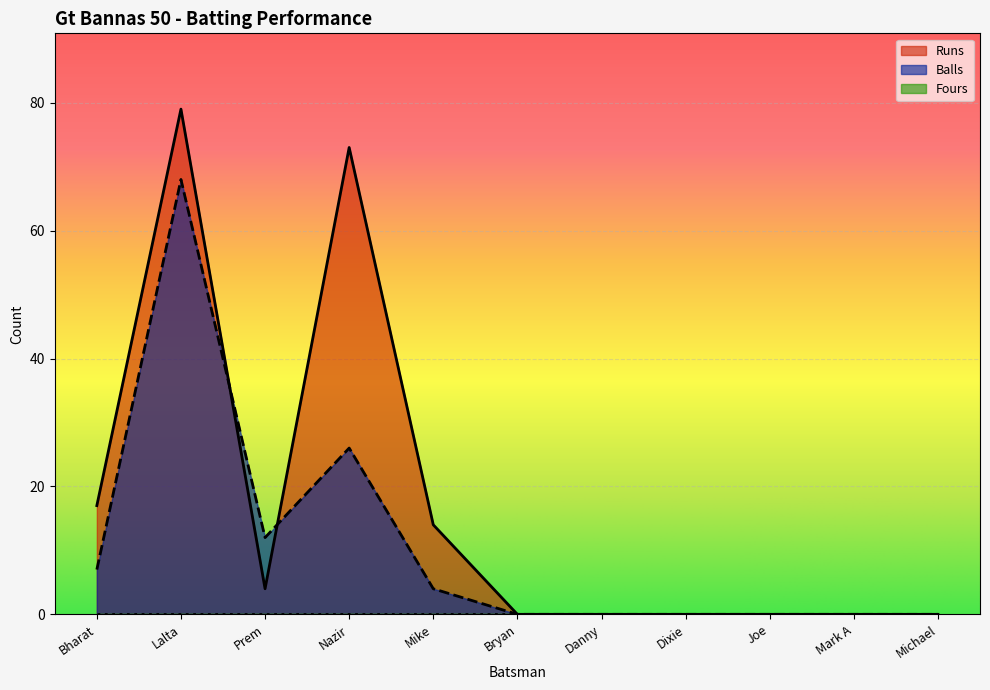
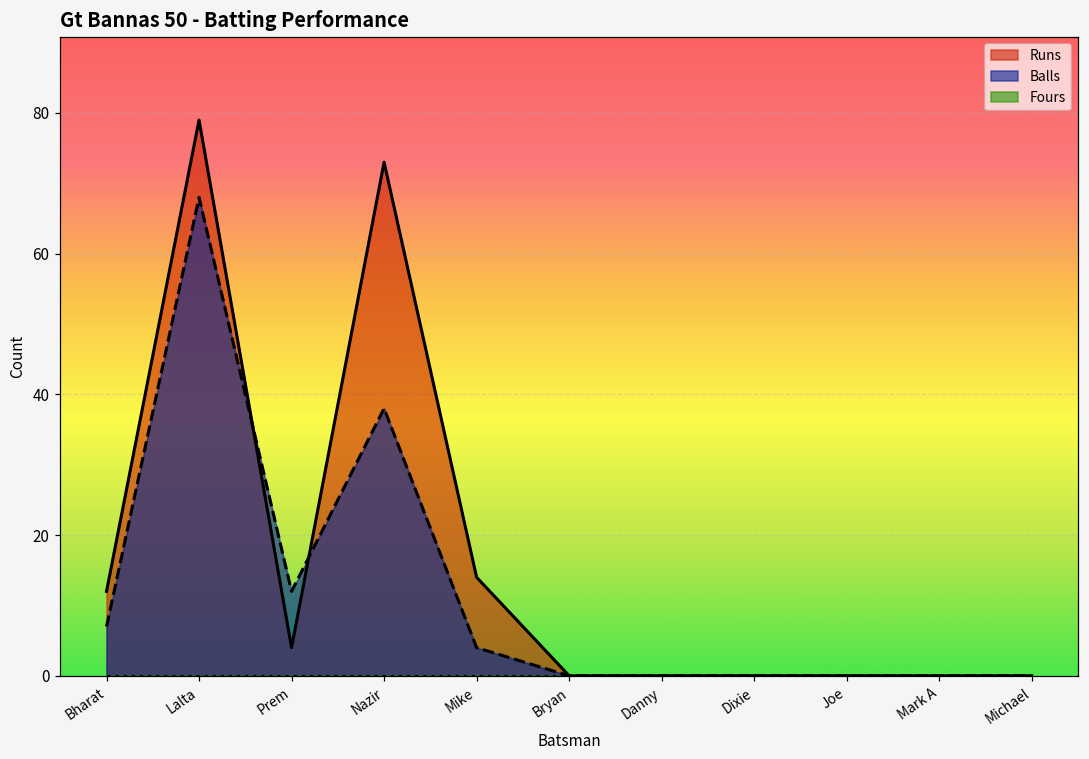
  {
    "Runs": {
-     "Bharat": 17,
+     "Bharat": 12,
      "Lalta": 79,
      "Prem": 4,
      "Nazir": 73,
      "Mike": 14
    },
    "Balls": {
      "Bharat": 7,
      "Lalta": 68,
      "Prem": 12,
-     "Nazir": 26,
+     "Nazir": 38,
      "Mike": 4
    },
    "Fours": {
      "Bharat": 0,
      "Lalta": 0,
      "Prem": 0,
      "Nazir": 0,
      "Mike": 0
    }
  }
